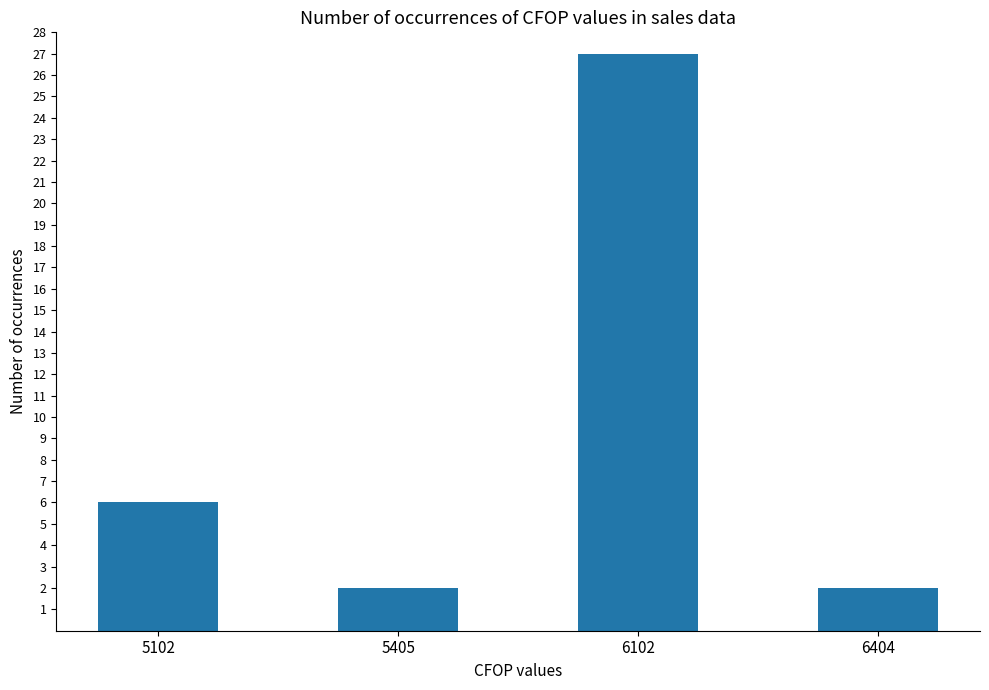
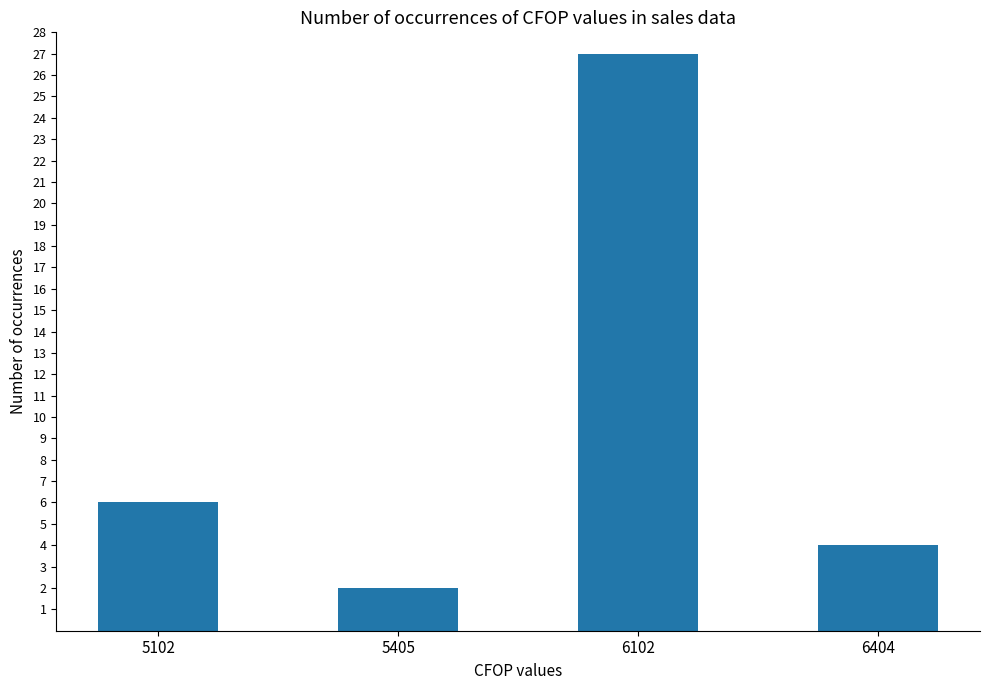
  {
    "5102": 6,
    "5405": 2,
    "6102": 27,
-   "6404": 2
+   "6404": 4
  }
